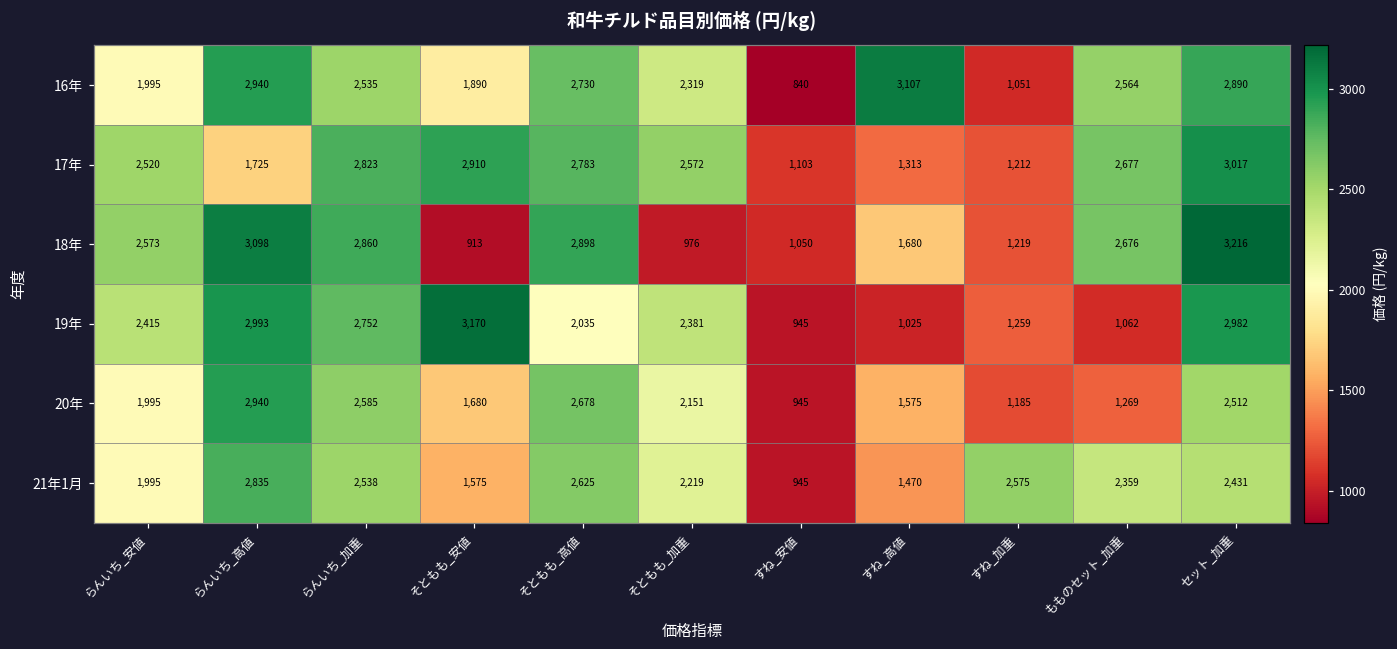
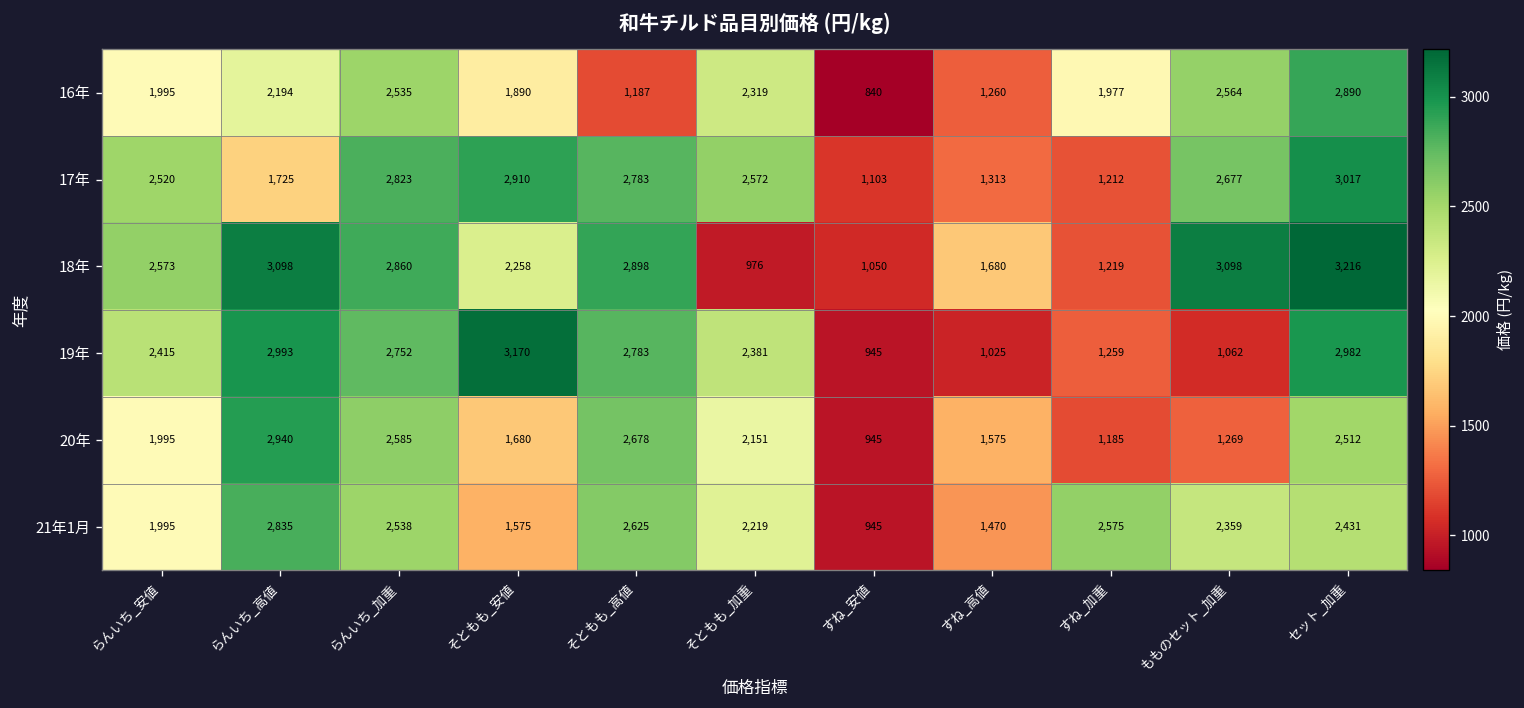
  {
    "16年": {
      "らんいち_安値": "1,995",
-     "らんいち_高値": "2,940",
+     "らんいち_高値": "2,194",
      "らんいち_加重": "2,535",
      "そともも_安値": "1,890",
-     "そともも_高値": "2,730",
+     "そともも_高値": "1,187",
      "そともも_加重": "2,319",
      "すね_安値": "840",
-     "すね_高値": "3,107",
-     "すね_加重": "1,051",
+     "すね_高値": "1,260",
+     "すね_加重": "1,977",
      "もものセット_加重": "2,564",
      "セット_加重": "2,890"
    },
    "17年": {
      "らんいち_安値": "2,520",
      "らんいち_高値": "1,725",
      "らんいち_加重": "2,823",
      "そともも_安値": "2,910",
      "そともも_高値": "2,783",
      "そともも_加重": "2,572",
      "すね_安値": "1,103",
      "すね_高値": "1,313",
      "すね_加重": "1,212",
      "もものセット_加重": "2,677",
      "セット_加重": "3,017"
    },
    "18年": {
      "らんいち_安値": "2,573",
      "らんいち_高値": "3,098",
      "らんいち_加重": "2,860",
-     "そともも_安値": "913",
+     "そともも_安値": "2,258",
      "そともも_高値": "2,898",
      "そともも_加重": "976",
      "すね_安値": "1,050",
      "すね_高値": "1,680",
      "すね_加重": "1,219",
-     "もものセット_加重": "2,676",
+     "もものセット_加重": "3,098",
      "セット_加重": "3,216"
    },
    "19年": {
      "らんいち_安値": "2,415",
      "らんいち_高値": "2,993",
      "らんいち_加重": "2,752",
      "そともも_安値": "3,170",
-     "そともも_高値": "2,035",
+     "そともも_高値": "2,783",
      "そともも_加重": "2,381",
      "すね_安値": "945",
      "すね_高値": "1,025",
      "すね_加重": "1,259",
      "もものセット_加重": "1,062",
      "セット_加重": "2,982"
    },
    "20年": {
      "らんいち_安値": "1,995",
      "らんいち_高値": "2,940",
      "らんいち_加重": "2,585",
      "そともも_安値": "1,680",
      "そともも_高値": "2,678",
      "そともも_加重": "2,151",
      "すね_安値": "945",
      "すね_高値": "1,575",
      "すね_加重": "1,185",
      "もものセット_加重": "1,269",
      "セット_加重": "2,512"
    },
    "21年1月": {
      "らんいち_安値": "1,995",
      "らんいち_高値": "2,835",
      "らんいち_加重": "2,538",
      "そともも_安値": "1,575",
      "そともも_高値": "2,625",
      "そともも_加重": "2,219",
      "すね_安値": "945",
      "すね_高値": "1,470",
      "すね_加重": "2,575",
      "もものセット_加重": "2,359",
      "セット_加重": "2,431"
    }
  }
